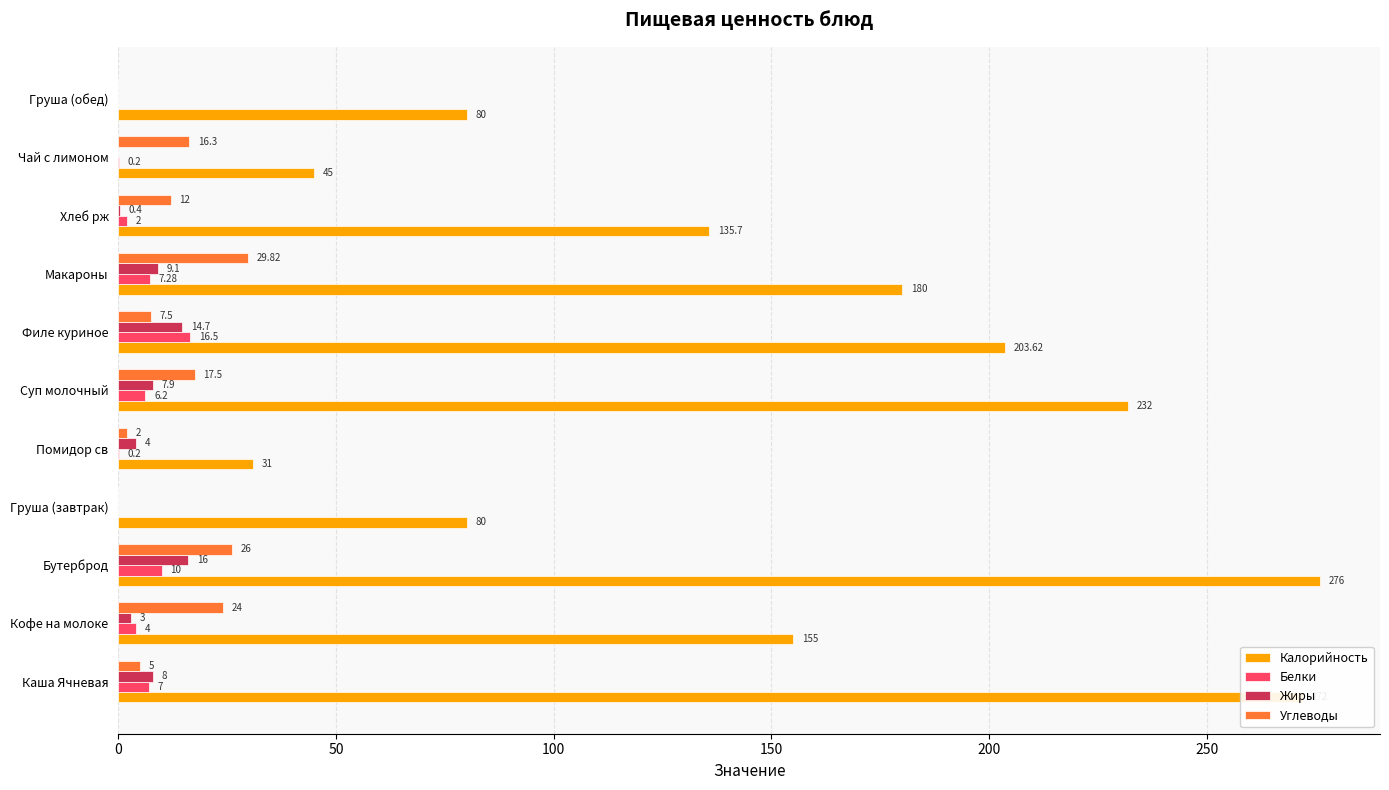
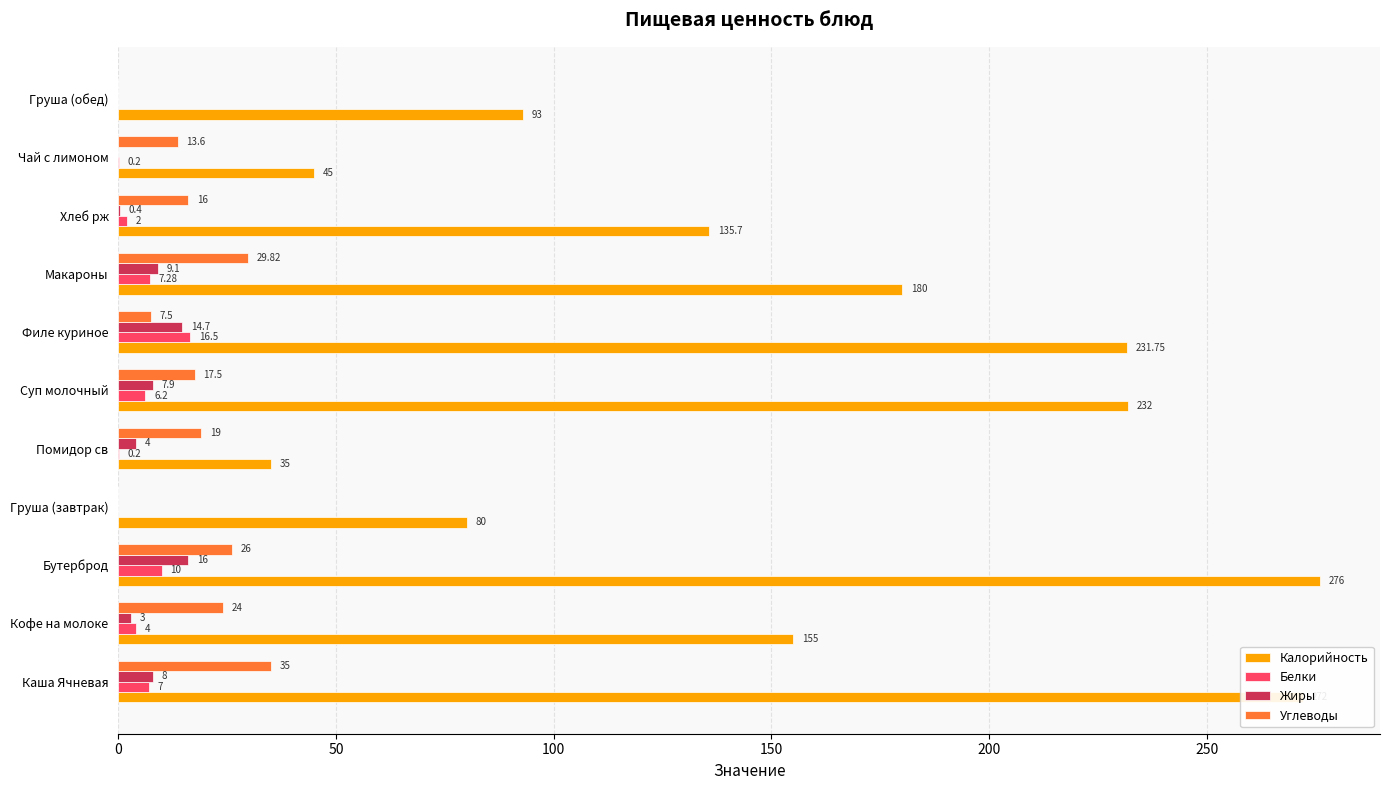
  {
    "Калорийность": {
-     "Груша (обед)": 80,
+     "Груша (обед)": 93,
      "Чай с лимоном": 45,
      "Хлеб рж": 135.7,
      "Макароны": 180,
-     "Филе куриное": 203.62,
+     "Филе куриное": 231.75,
      "Суп молочный": 232,
-     "Помидор св": 31,
+     "Помидор св": 35,
      "Груша (завтрак)": 80,
      "Бутерброд": 276,
      "Кофе на молоке": 155
    },
    "Углеводы": {
-     "Чай с лимоном": 16.3,
-     "Хлеб рж": 12,
+     "Чай с лимоном": 13.6,
+     "Хлеб рж": 16,
      "Макароны": 29.82,
      "Филе куриное": 7.5,
      "Суп молочный": 17.5,
-     "Помидор св": 2,
+     "Помидор св": 19,
      "Бутерброд": 26,
      "Кофе на молоке": 24,
-     "Каша Ячневая": 5
+     "Каша Ячневая": 35
    }
  }
